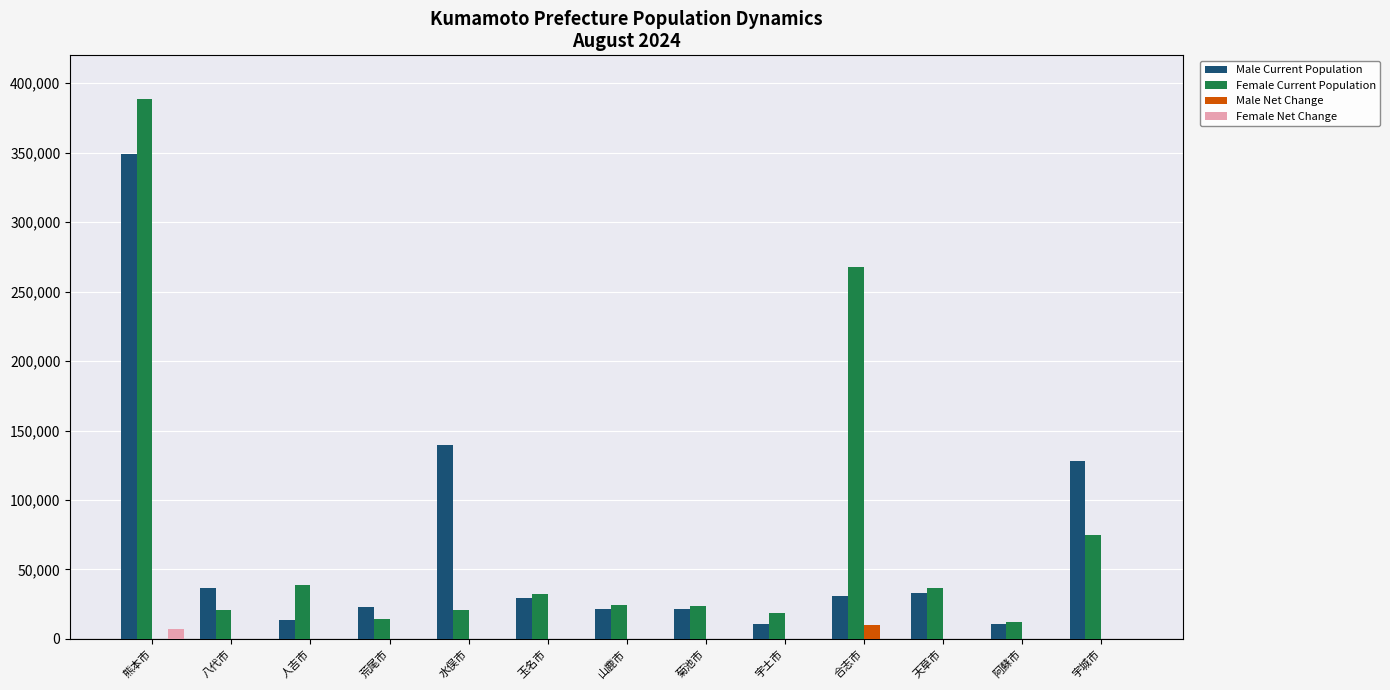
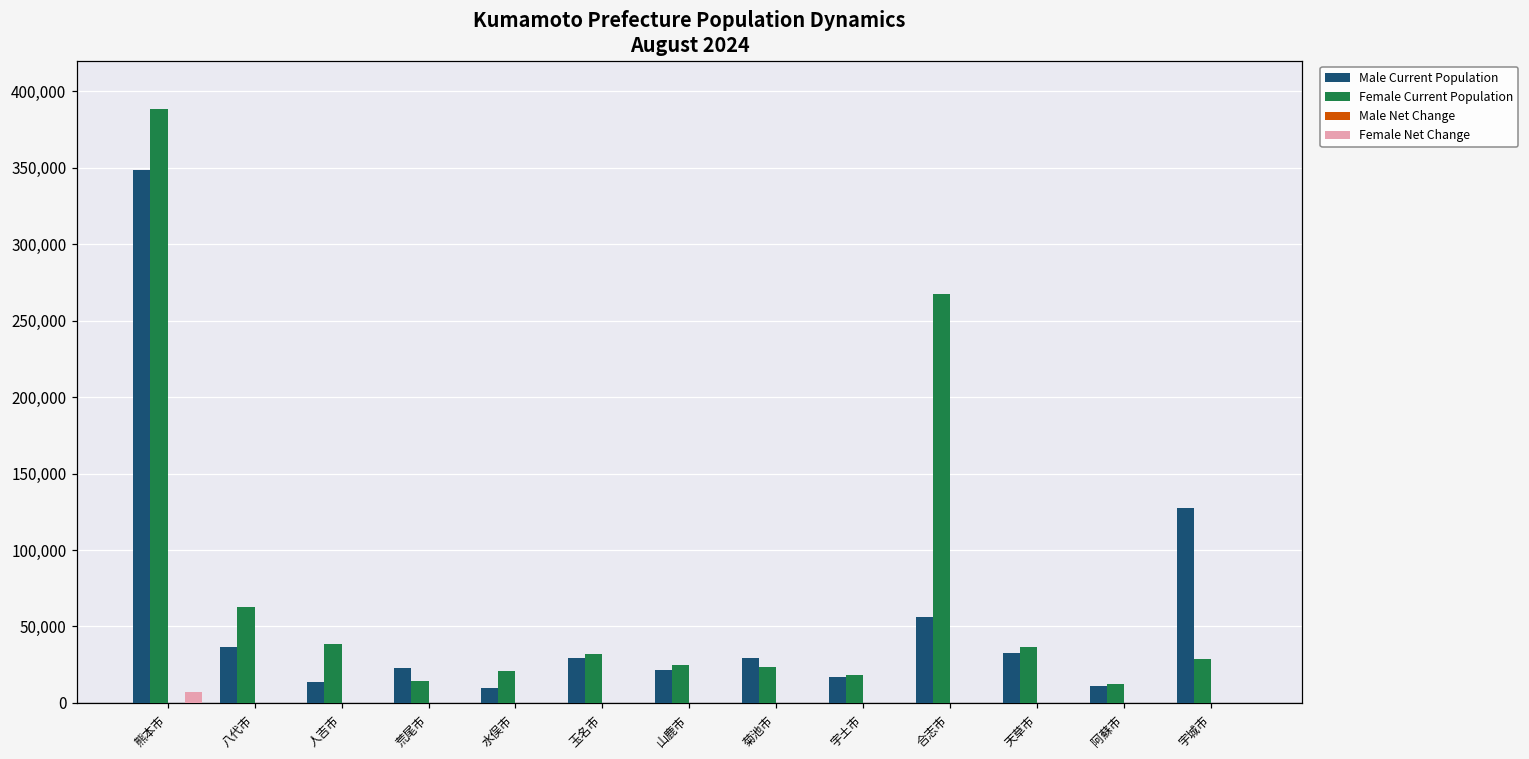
  {
    "Male Current Population": {
      "熊本市": "349,000",
      "八代市": "37,000",
      "人吉市": "14,000",
      "荒尾市": "23,000",
-     "水俣市": "139,000",
+     "水俣市": "10,000",
      "玉名市": "29,000",
      "山鹿市": "22,000",
-     "菊池市": "21,000",
-     "宇土市": "11,000",
-     "合志市": "31,000",
+     "菊池市": "29,000",
+     "宇土市": "17,000",
+     "合志市": "56,000",
      "天草市": "33,000",
      "阿蘇市": "11,000",
      "宇城市": "128,000"
    },
    "Female Current Population": {
      "熊本市": "388,000",
-     "八代市": "21,000",
+     "八代市": "63,000",
      "人吉市": "39,000",
      "荒尾市": "15,000",
      "水俣市": "21,000",
      "玉名市": "32,000",
      "山鹿市": "25,000",
      "菊池市": "24,000",
      "宇土市": "18,000",
      "合志市": "268,000",
      "天草市": "37,000",
      "阿蘇市": "12,000",
-     "宇城市": "75,000"
+     "宇城市": "29,000"
    },
    "Male Net Change": {
-     "合志市": "10,000"
+     "合志市": "0"
    },
    "Female Net Change": {
      "熊本市": "7,000"
    }
  }
